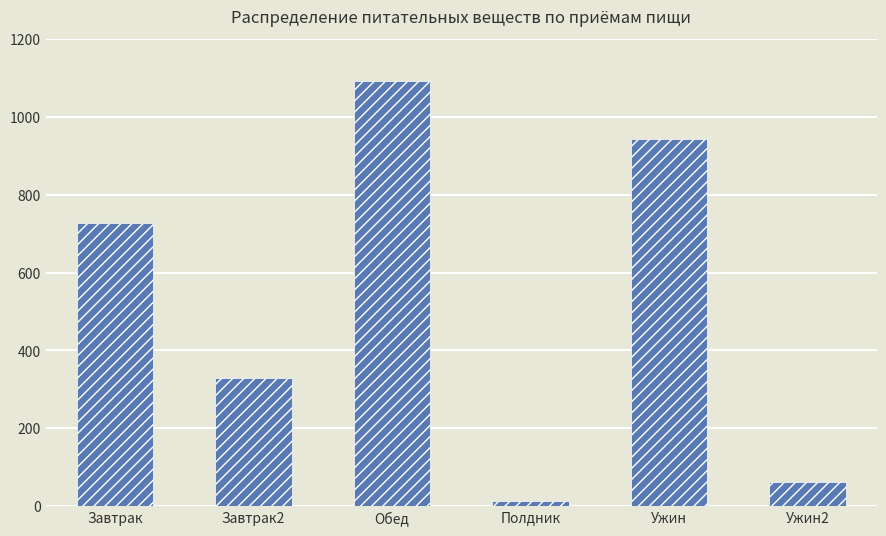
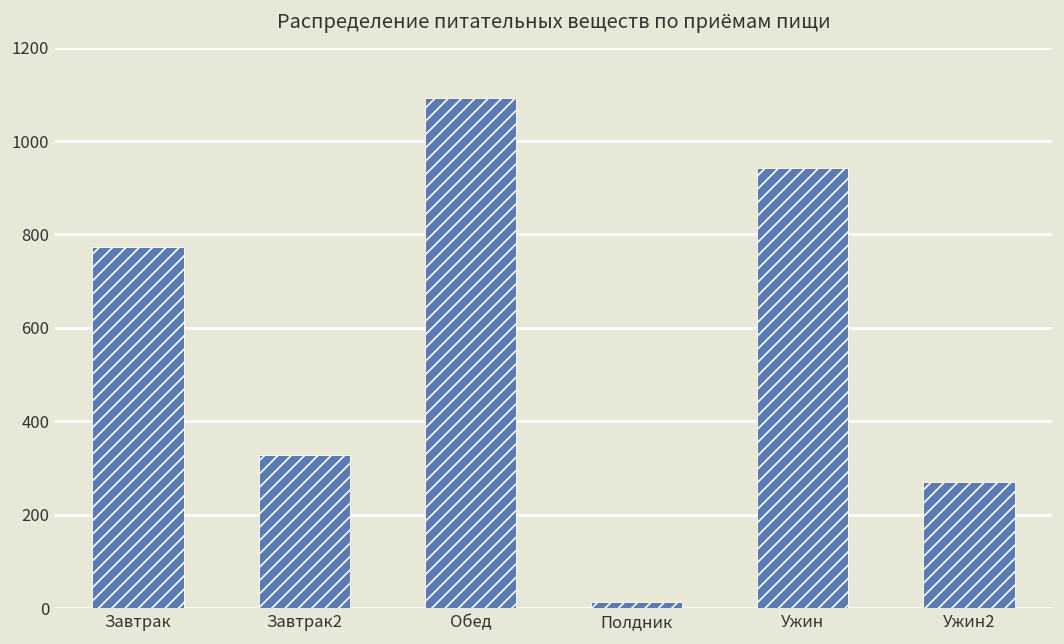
  {
-   "Завтрак": 730,
+   "Завтрак": 770,
    "Завтрак2": 330,
    "Обед": 1090,
    "Полдник": 10,
    "Ужин": 940,
-   "Ужин2": 60
+   "Ужин2": 270
  }
